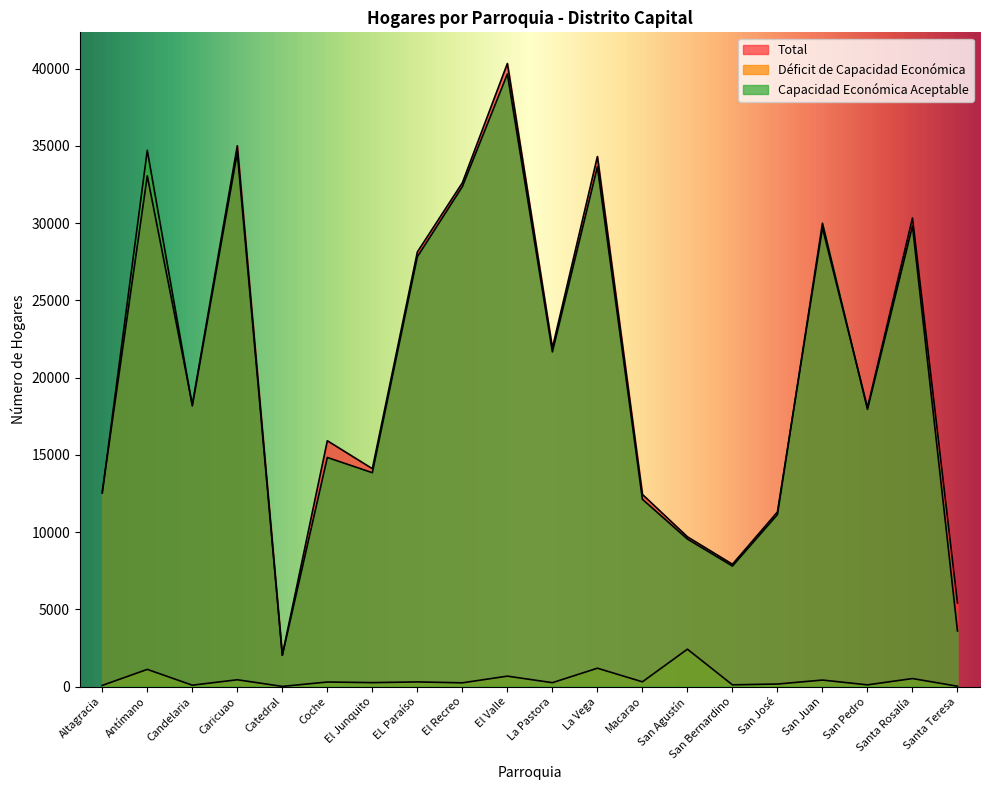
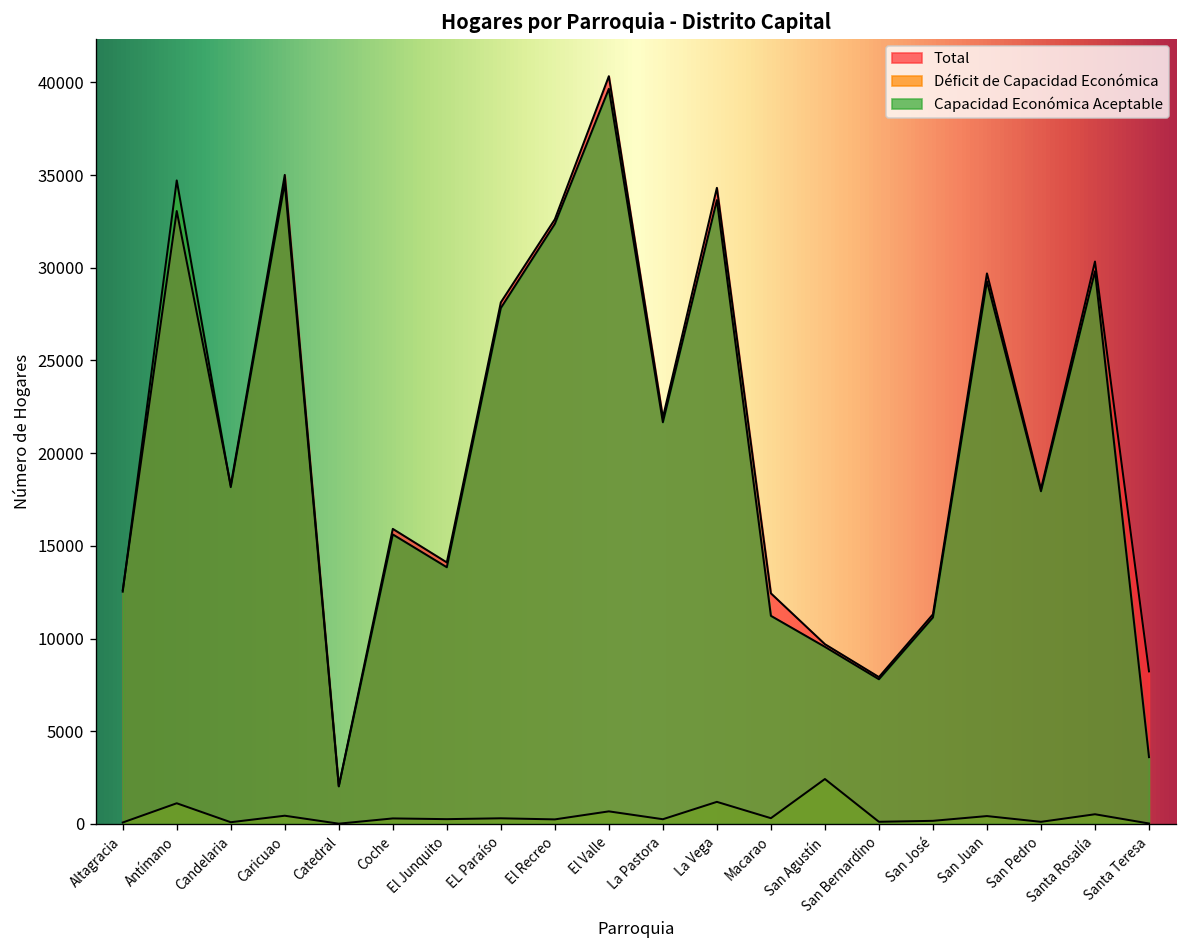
  {
    "Total": {
      "Antímano": 33100,
      "Caricuao": 35000,
      "Coche": 15900,
      "El Junquito": 14100,
      "EL Paraíso": 28100,
      "El Recreo": 32600,
      "El Valle": 40300,
      "La Pastora": 21900,
      "La Vega": 34300,
      "Macarao": 12400,
      "San José": 11300,
      "San Juan": 29700,
      "Santa Rosalía": 30300,
-     "Santa Teresa": 5400
+     "Santa Teresa": 8200
    },
    "Déficit de Capacidad Económica": {
      "Altagracia": 100,
      "Antímano": 1100,
      "Candelaria": 100,
      "Caricuao": 400,
      "Catedral": 0,
      "Coche": 300,
      "El Junquito": 300,
      "EL Paraíso": 300,
      "El Recreo": 200,
      "El Valle": 700,
      "La Pastora": 300,
      "La Vega": 1200,
      "Macarao": 300,
      "San Agustín": 2400,
      "San Bernardino": 100,
      "San José": 200,
      "San Juan": 400,
      "San Pedro": 100,
      "Santa Rosalía": 500,
      "Santa Teresa": 0
    },
    "Capacidad Económica Aceptable": {
      "Antímano": 34700,
      "Caricuao": 34600,
-     "Coche": 14800,
+     "Coche": 15600,
      "El Junquito": 13800,
      "EL Paraíso": 27800,
      "El Recreo": 32400,
      "El Valle": 39700,
      "La Pastora": 21700,
      "La Vega": 33700,
-     "Macarao": 12100,
+     "Macarao": 11200,
      "San José": 11100,
-     "San Juan": 30000,
+     "San Juan": 29300,
      "Santa Rosalía": 29800,
      "Santa Teresa": 3600
    }
  }
